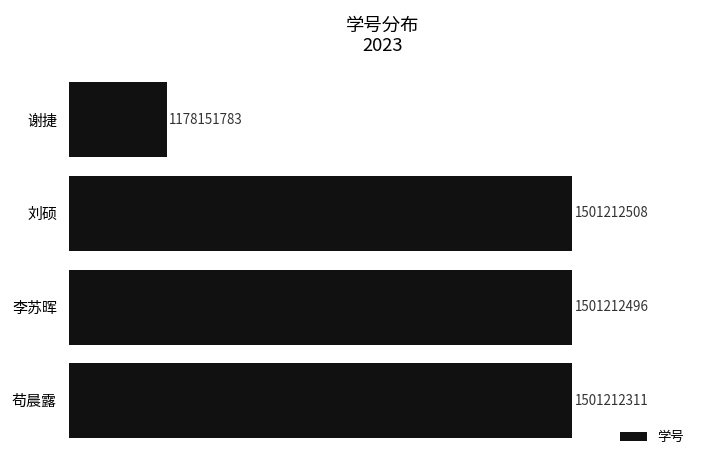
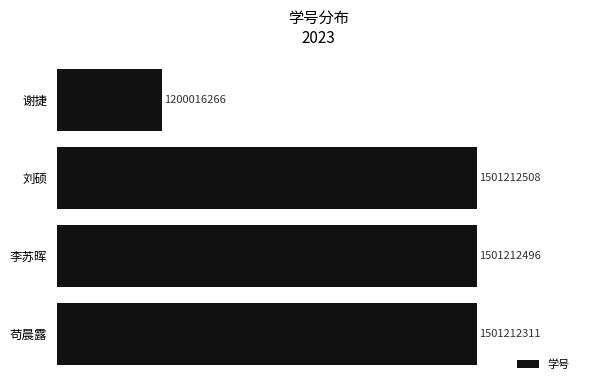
  {
-   "谢捷": 1178151783,
+   "谢捷": 1200016266,
    "刘硕": 1501212508,
    "李苏晖": 1501212496,
    "苟晨露": 1501212311
  }
